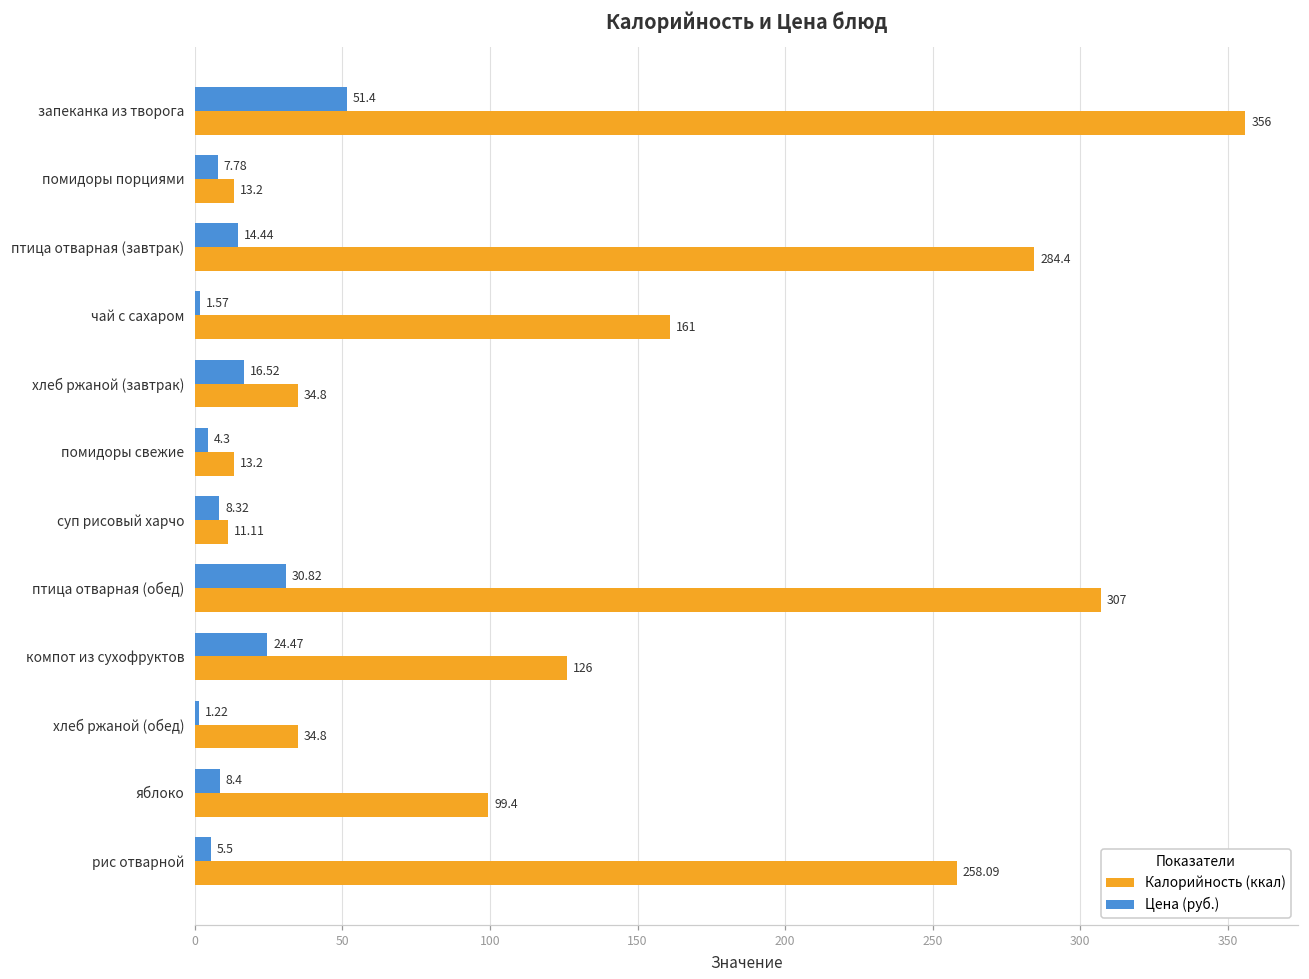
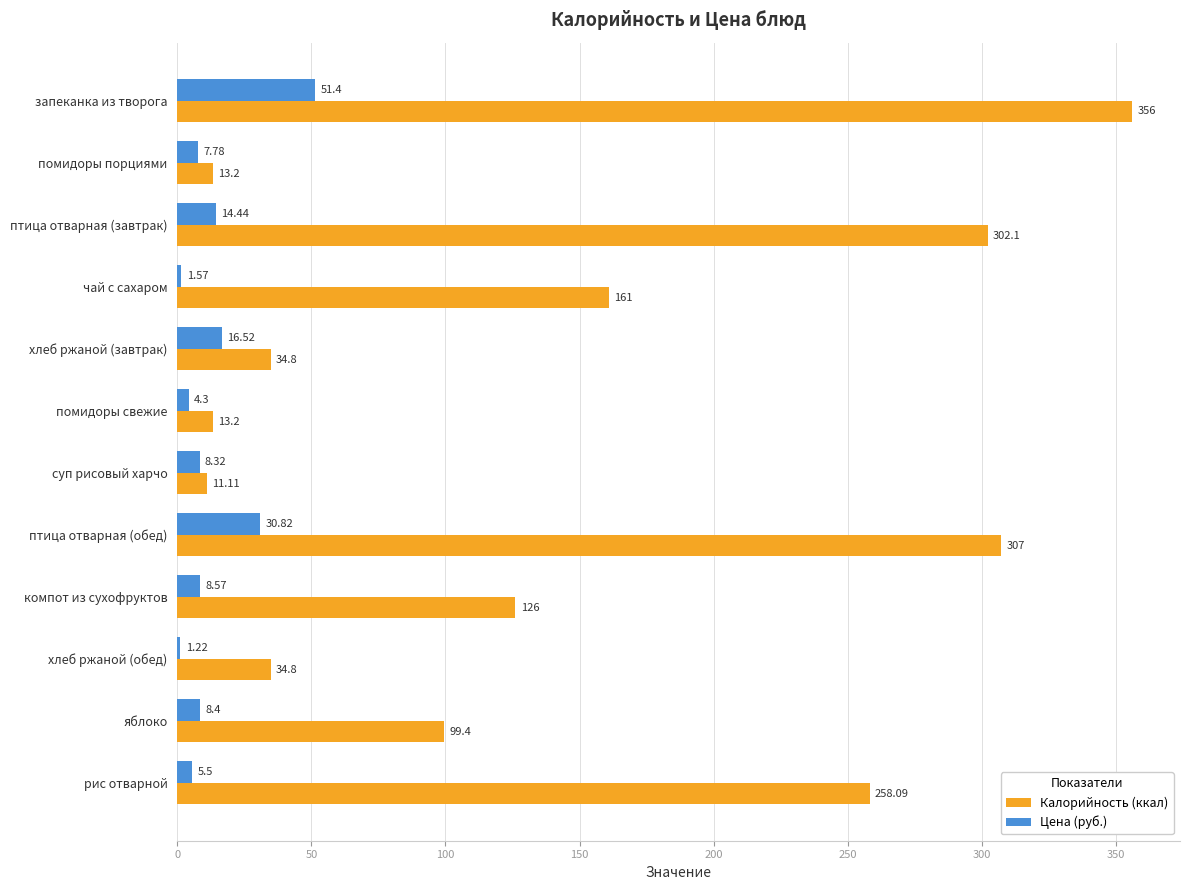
  {
    "Калорийность (ккал)": {
      "запеканка из творога": 356,
      "помидоры порциями": 13.2,
-     "птица отварная (завтрак)": 284.4,
+     "птица отварная (завтрак)": 302.1,
      "чай с сахаром": 161,
      "хлеб ржаной (завтрак)": 34.8,
      "помидоры свежие": 13.2,
      "суп рисовый харчо": 11.11,
      "птица отварная (обед)": 307,
      "компот из сухофруктов": 126,
      "хлеб ржаной (обед)": 34.8,
      "яблоко": 99.4,
      "рис отварной": 258.09
    },
    "Цена (руб.)": {
      "запеканка из творога": 51.4,
      "помидоры порциями": 7.78,
      "птица отварная (завтрак)": 14.44,
      "чай с сахаром": 1.57,
      "хлеб ржаной (завтрак)": 16.52,
      "помидоры свежие": 4.3,
      "суп рисовый харчо": 8.32,
      "птица отварная (обед)": 30.82,
-     "компот из сухофруктов": 24.47,
+     "компот из сухофруктов": 8.57,
      "хлеб ржаной (обед)": 1.22,
      "яблоко": 8.4,
      "рис отварной": 5.5
    }
  }
